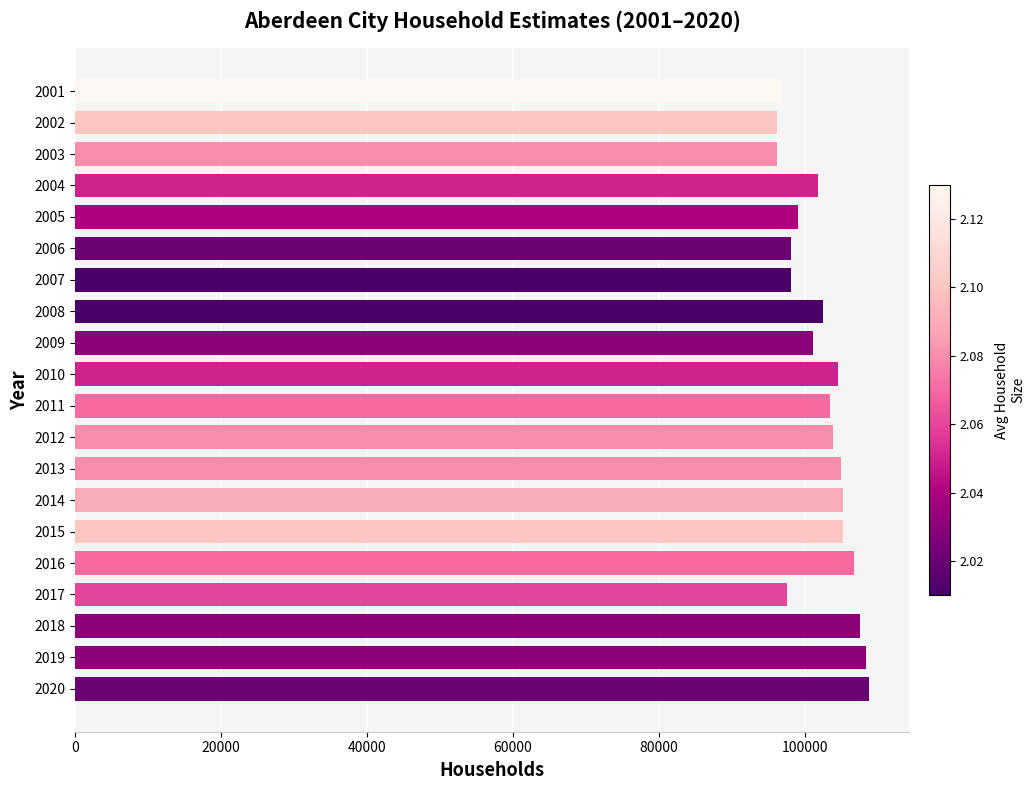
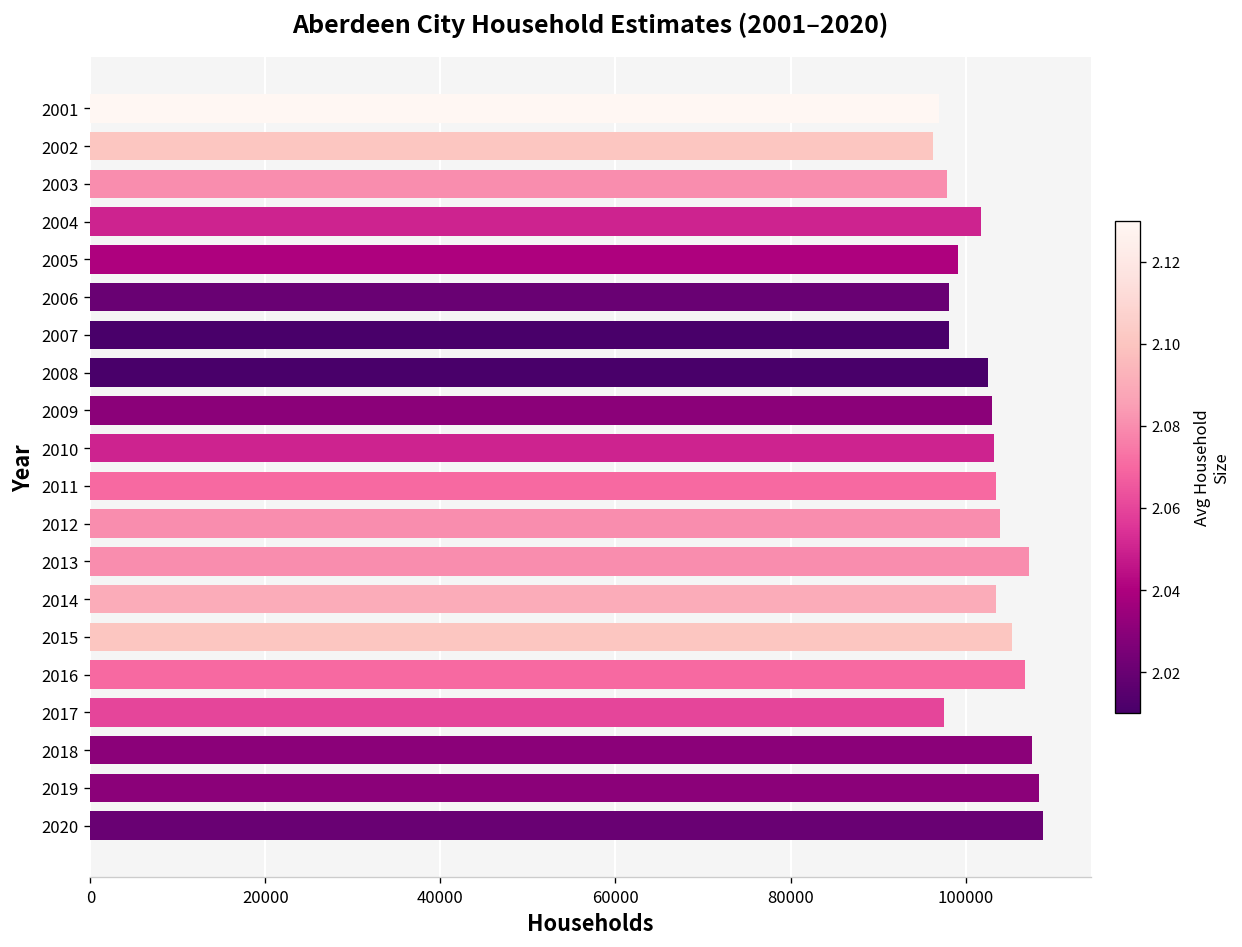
  {
    "2001": 97000,
    "2002": 96000,
-   "2003": 96000,
+   "2003": 98000,
    "2004": 102000,
    "2005": 99000,
    "2006": 98000,
    "2007": 98000,
    "2008": 103000,
-   "2009": 101000,
-   "2010": 105000,
+   "2009": 103000,
+   "2010": 103000,
    "2011": 103000,
    "2012": 104000,
-   "2013": 105000,
-   "2014": 105000,
+   "2013": 107000,
+   "2014": 103000,
    "2015": 105000,
    "2016": 107000,
    "2017": 98000,
    "2018": 108000,
    "2019": 108000,
    "2020": 109000
  }
